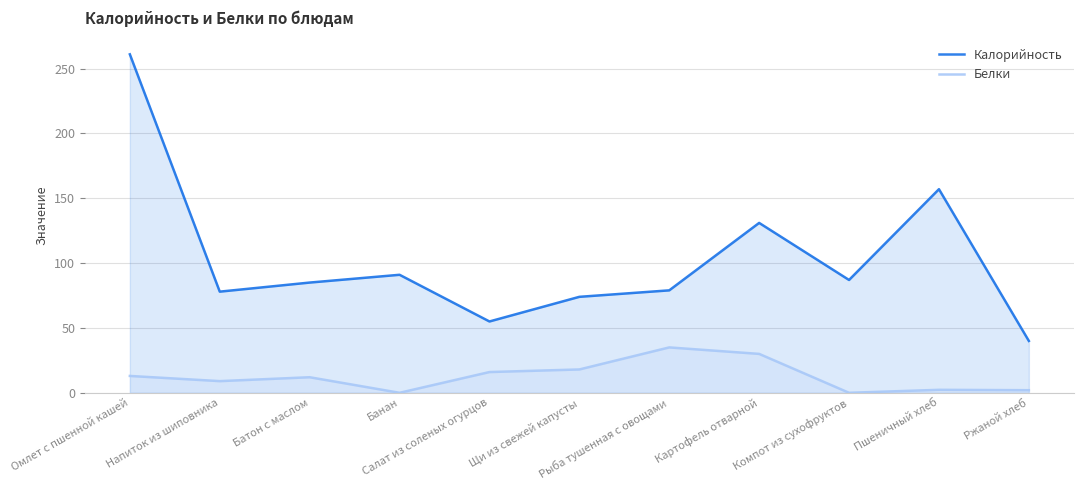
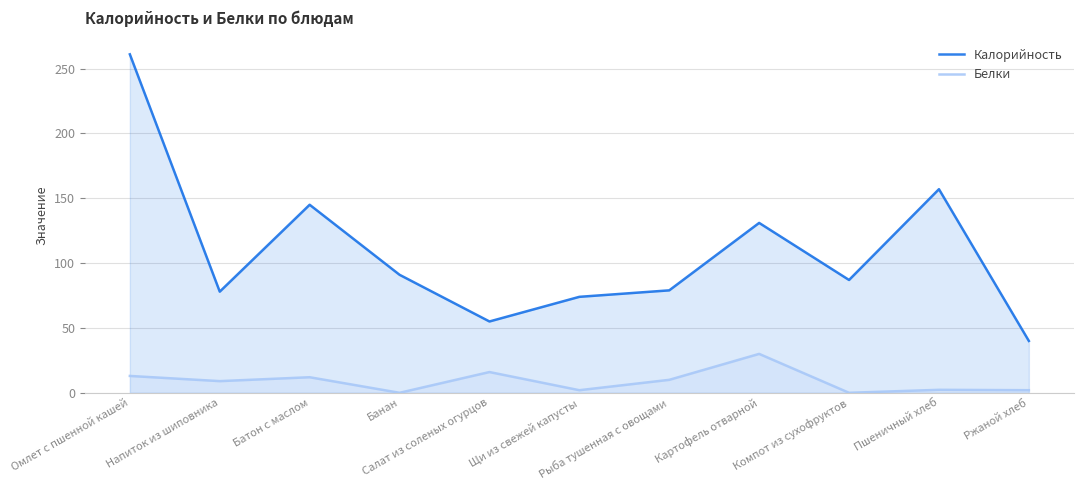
  {
    "Калорийность": {
      "Омлет с пшенной кашей": 261,
      "Напиток из шиповника": 78,
-     "Батон с маслом": 85,
+     "Батон с маслом": 145,
      "Банан": 91,
      "Салат из соленых огурцов": 55,
      "Щи из свежей капусты": 74,
      "Рыба тушенная с овощами": 79,
      "Картофель отварной": 131,
      "Компот из сухофруктов": 87,
      "Пшеничный хлеб": 157,
      "Ржаной хлеб": 40
    },
    "Белки": {
      "Омлет с пшенной кашей": 13,
      "Напиток из шиповника": 9,
      "Батон с маслом": 12,
      "Банан": 0,
      "Салат из соленых огурцов": 16,
-     "Щи из свежей капусты": 18,
-     "Рыба тушенная с овощами": 35,
+     "Щи из свежей капусты": 2,
+     "Рыба тушенная с овощами": 10,
      "Картофель отварной": 30,
      "Компот из сухофруктов": 0,
      "Пшеничный хлеб": 2,
      "Ржаной хлеб": 2
    }
  }
